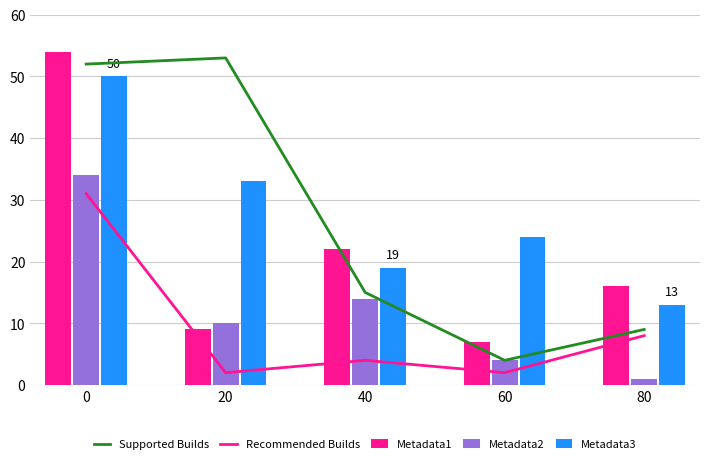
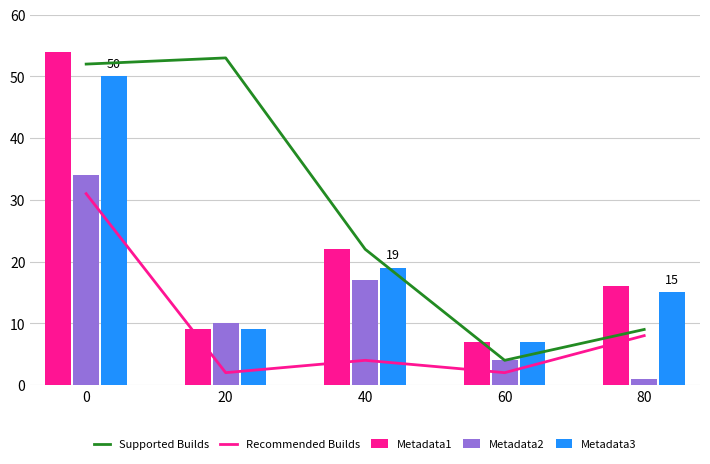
  {
    "Supported Builds": {
      "0": 52,
      "20": 53,
-     "40": 15,
+     "40": 22,
      "60": 4,
      "80": 9
    },
    "Metadata2": {
      "0": 34,
      "20": 10,
-     "40": 14,
+     "40": 17,
      "60": 4,
      "80": 1
    },
    "Metadata3": {
      "0": 50,
-     "20": 33,
+     "20": 9,
      "40": 19,
-     "60": 24,
-     "80": 13
+     "60": 7,
+     "80": 15
    }
  }
